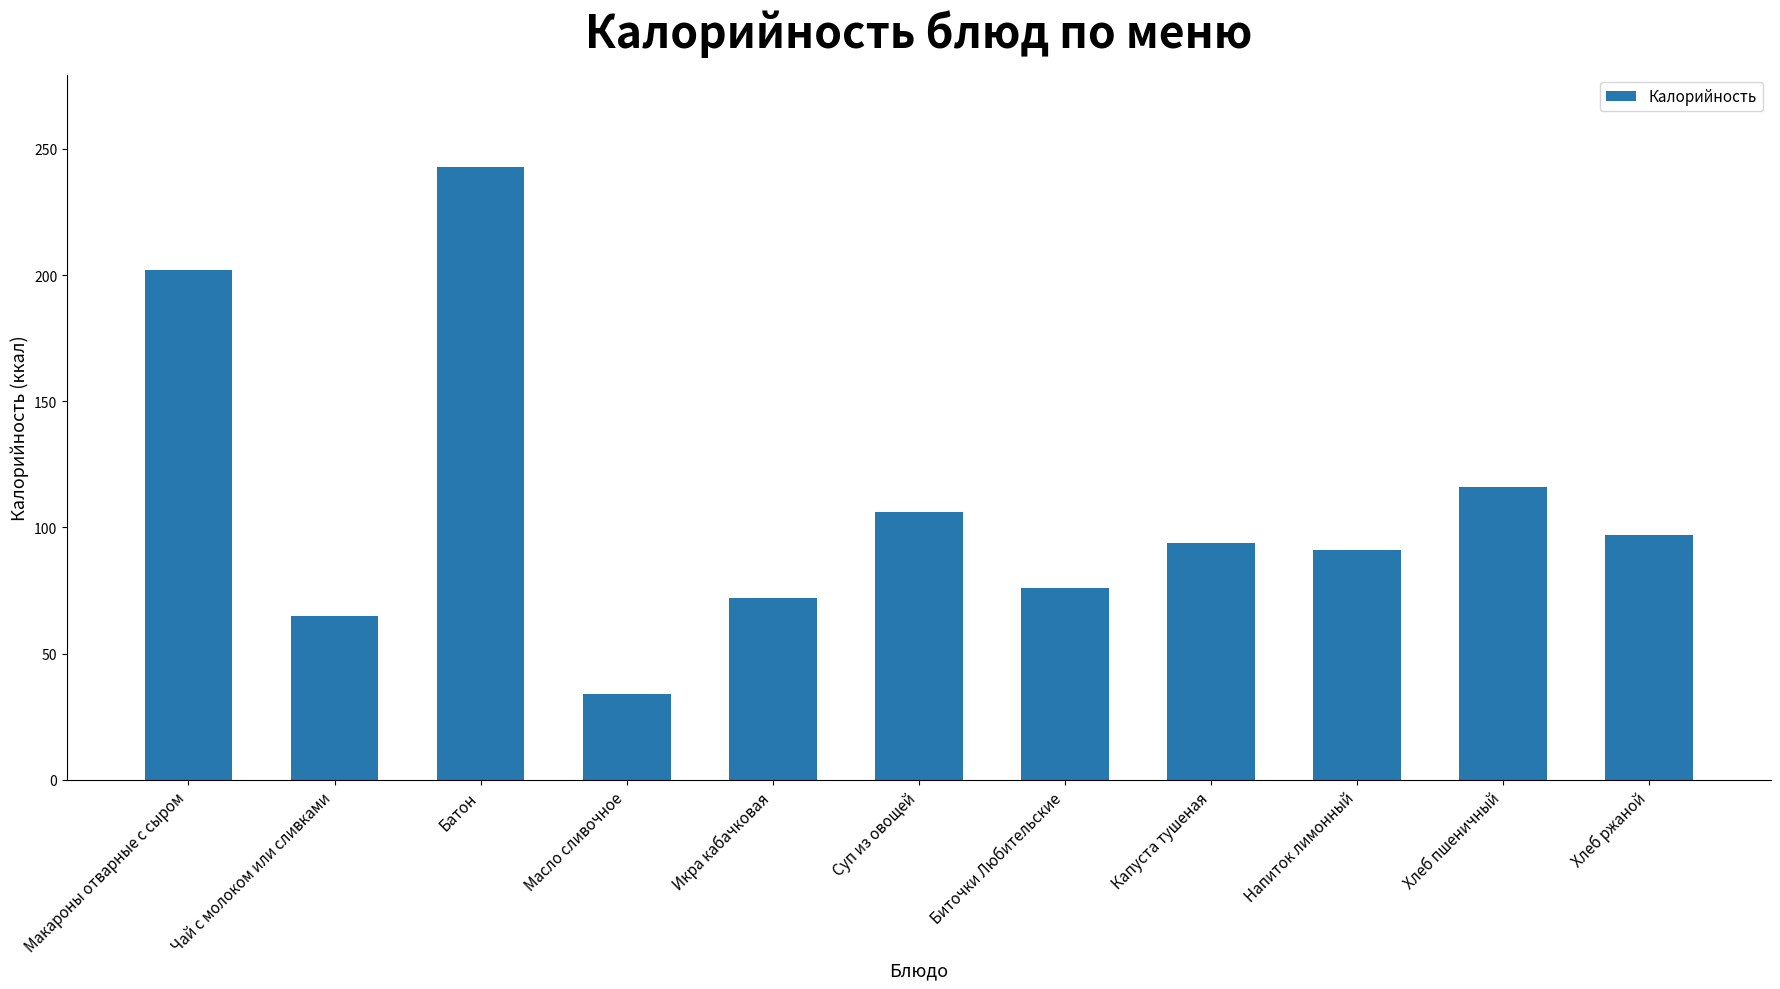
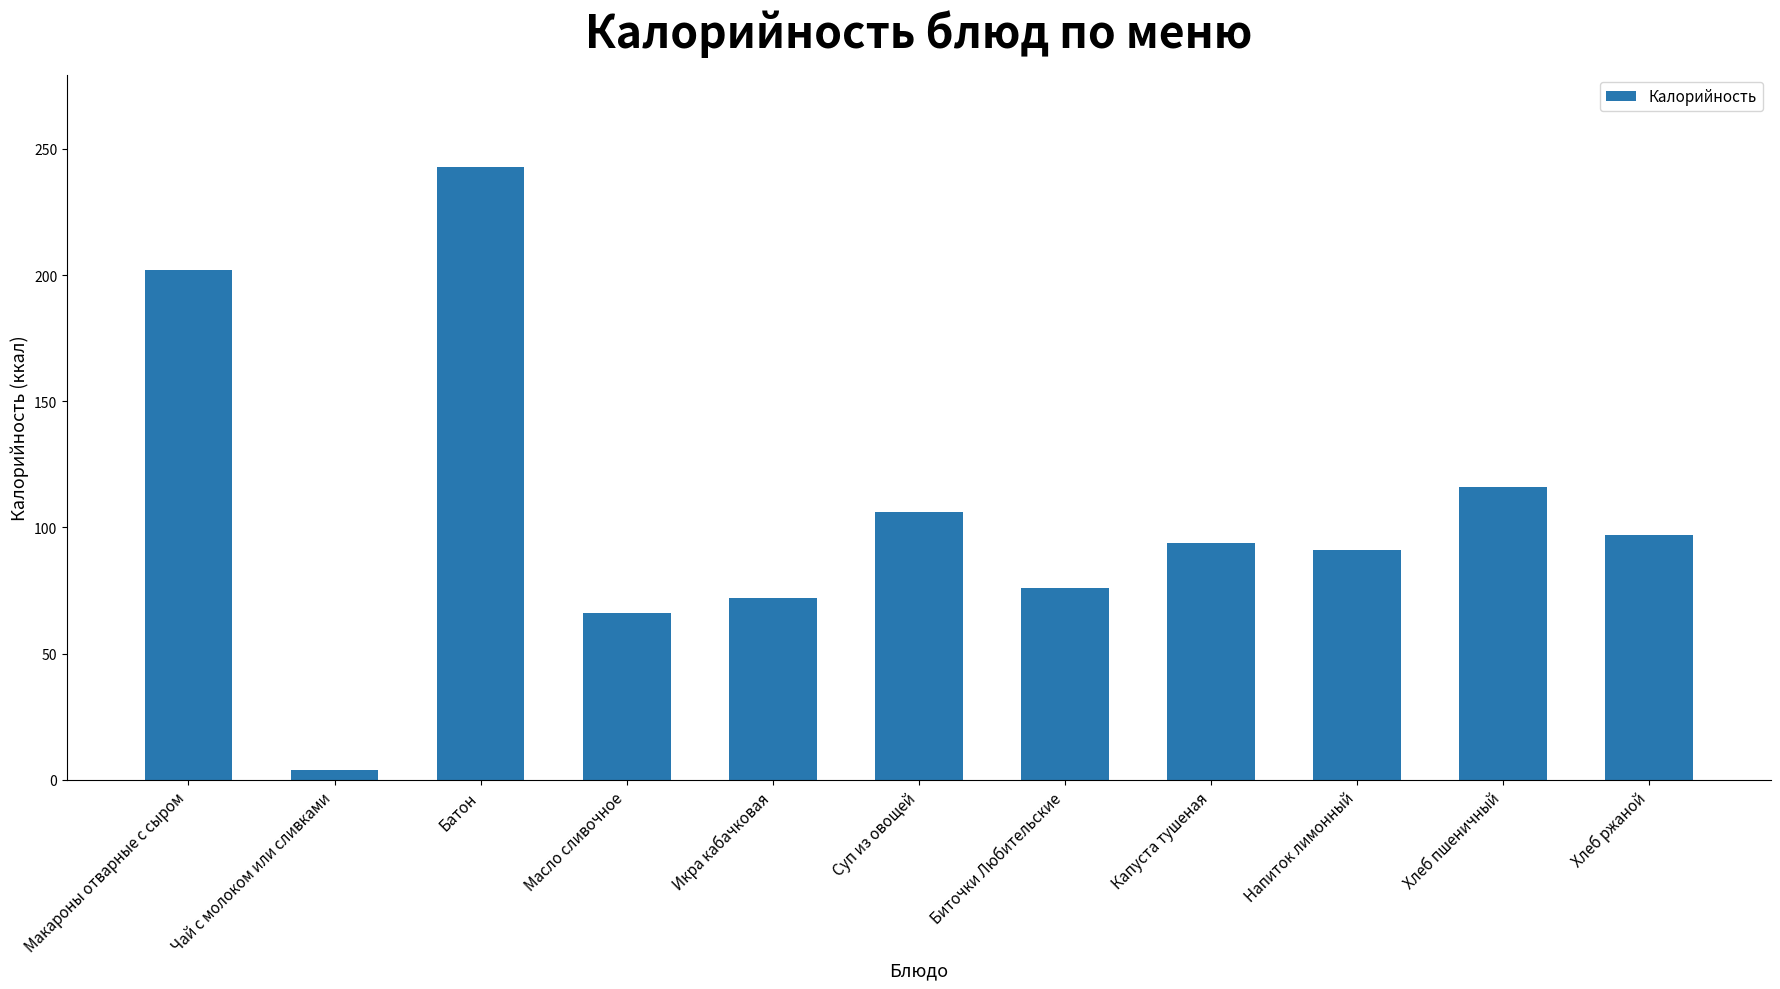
  {
    "Макароны отварные с сыром": 202,
-   "Чай с молоком или сливками": 65,
+   "Чай с молоком или сливками": 4,
    "Батон": 243,
-   "Масло сливочное": 34,
+   "Масло сливочное": 66,
    "Икра кабачковая": 72,
    "Суп из овощей": 106,
    "Биточки Любительские": 76,
    "Капуста тушеная": 94,
    "Напиток лимонный": 91,
    "Хлеб пшеничный": 116,
    "Хлеб ржаной": 97
  }
